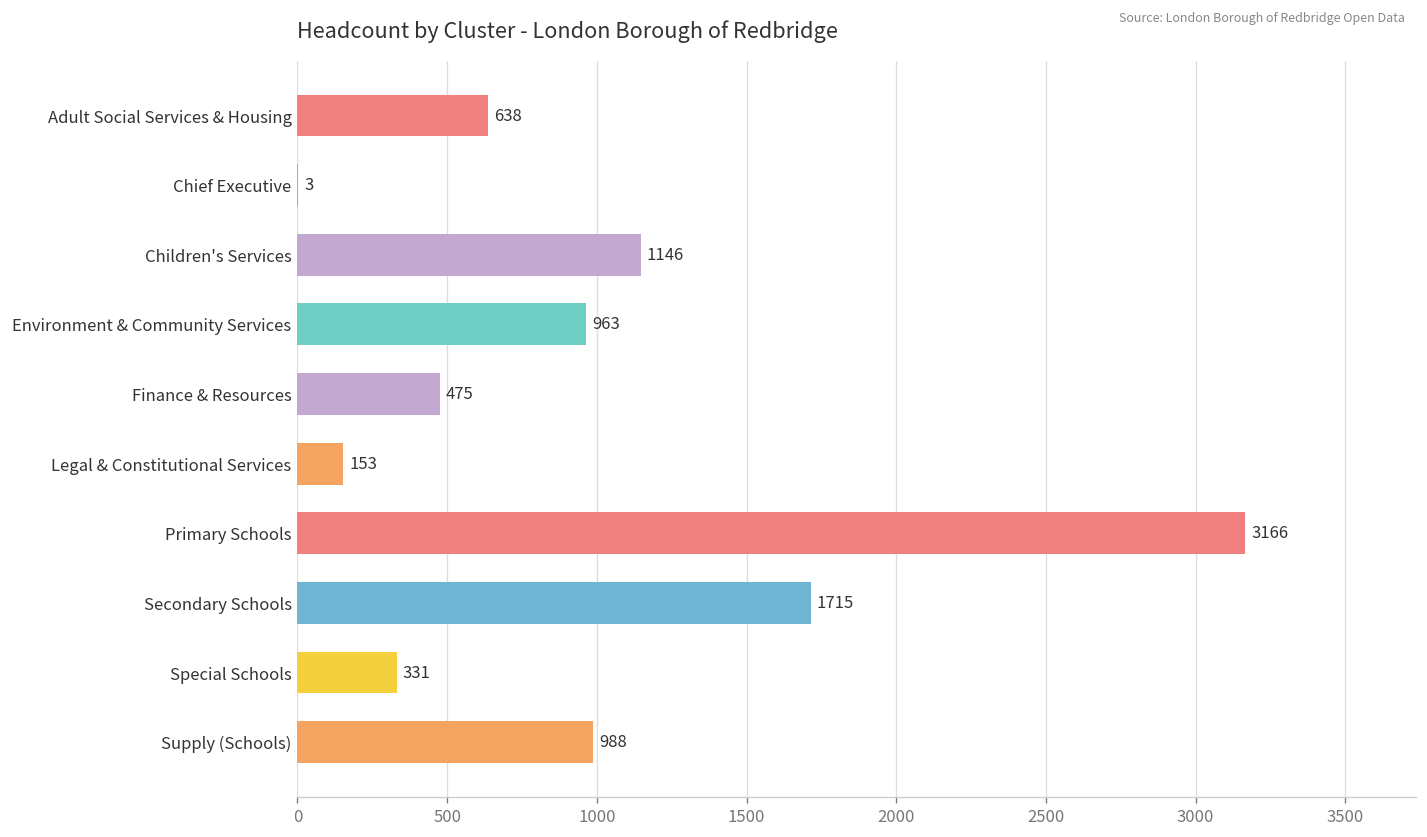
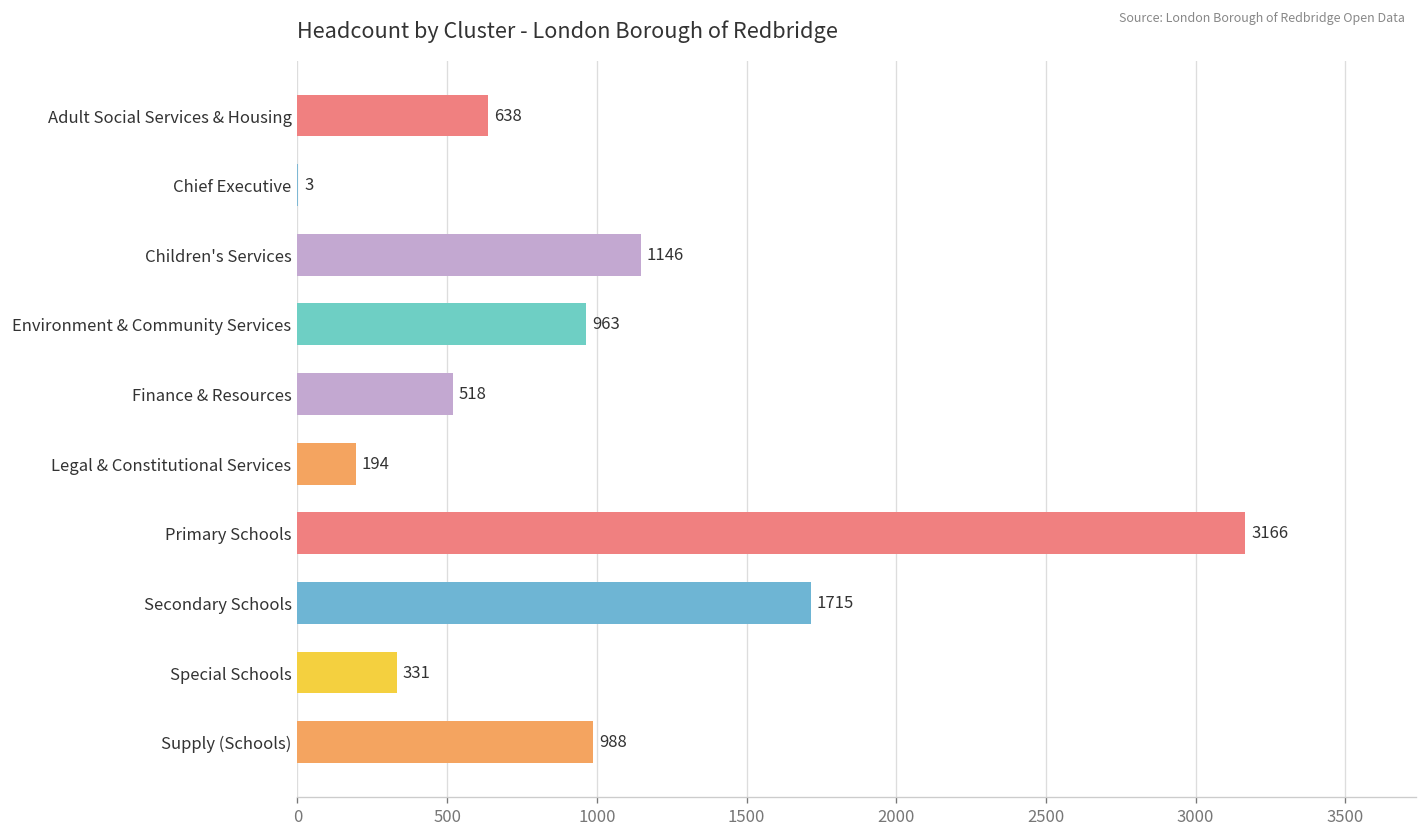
  {
    "Adult Social Services & Housing": 638,
    "Chief Executive": 3,
    "Children's Services": 1146,
    "Environment & Community Services": 963,
-   "Finance & Resources": 475,
-   "Legal & Constitutional Services": 153,
+   "Finance & Resources": 518,
+   "Legal & Constitutional Services": 194,
    "Primary Schools": 3166,
    "Secondary Schools": 1715,
    "Special Schools": 331,
    "Supply (Schools)": 988
  }
